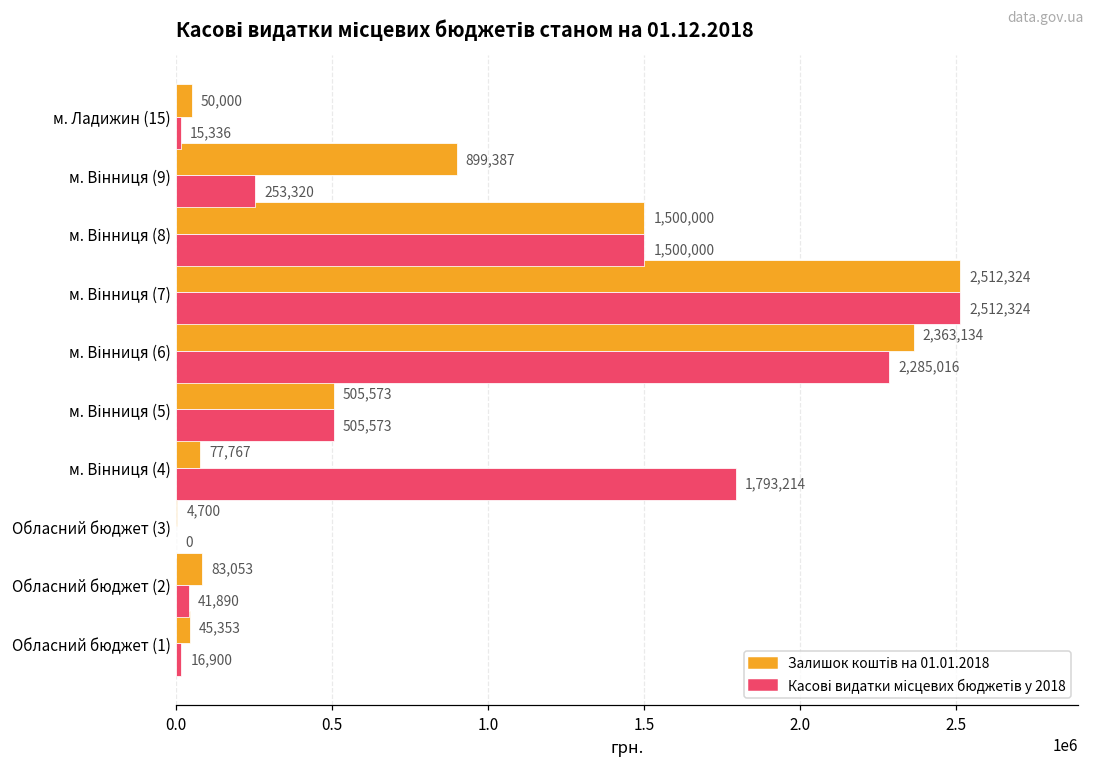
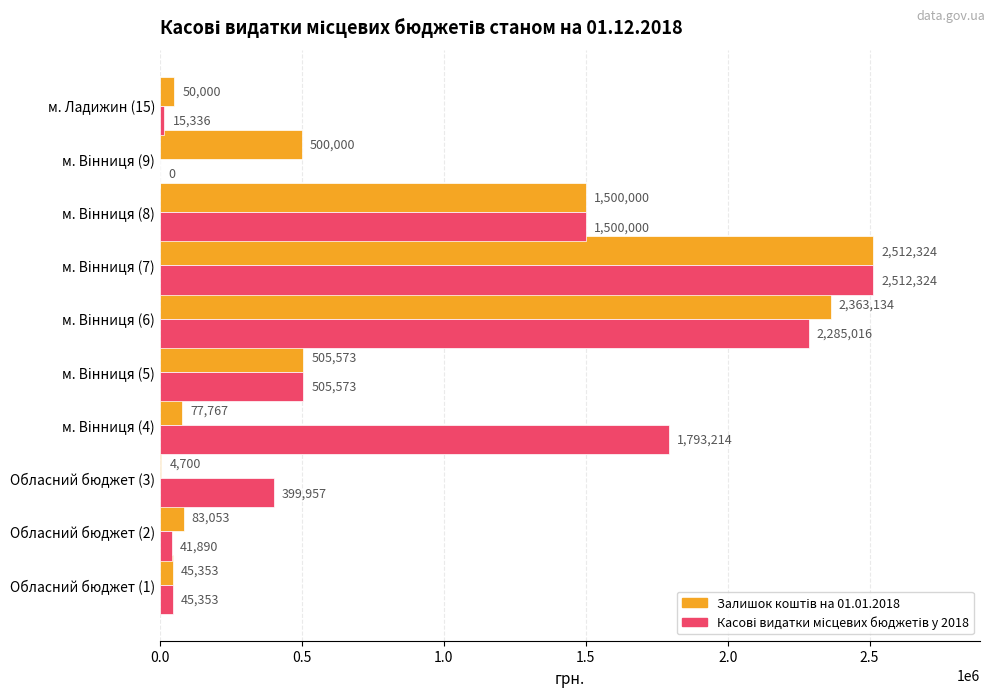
  {
    "Залишок коштів на 01.01.2018": {
      "м. Ладижин (15)": "50,000",
-     "м. Вінниця (9)": "899,387",
+     "м. Вінниця (9)": "500,000",
      "м. Вінниця (8)": "1,500,000",
      "м. Вінниця (7)": "2,512,324",
      "м. Вінниця (6)": "2,363,134",
      "м. Вінниця (5)": "505,573",
      "м. Вінниця (4)": "77,767",
      "Обласний бюджет (3)": "4,700",
      "Обласний бюджет (2)": "83,053",
      "Обласний бюджет (1)": "45,353"
    },
    "Касові видатки місцевих бюджетів у 2018": {
      "м. Ладижин (15)": "15,336",
-     "м. Вінниця (9)": "253,320",
+     "м. Вінниця (9)": "0",
      "м. Вінниця (8)": "1,500,000",
      "м. Вінниця (7)": "2,512,324",
      "м. Вінниця (6)": "2,285,016",
      "м. Вінниця (5)": "505,573",
      "м. Вінниця (4)": "1,793,214",
-     "Обласний бюджет (3)": "0",
+     "Обласний бюджет (3)": "399,957",
      "Обласний бюджет (2)": "41,890",
-     "Обласний бюджет (1)": "16,900"
+     "Обласний бюджет (1)": "45,353"
    }
  }
